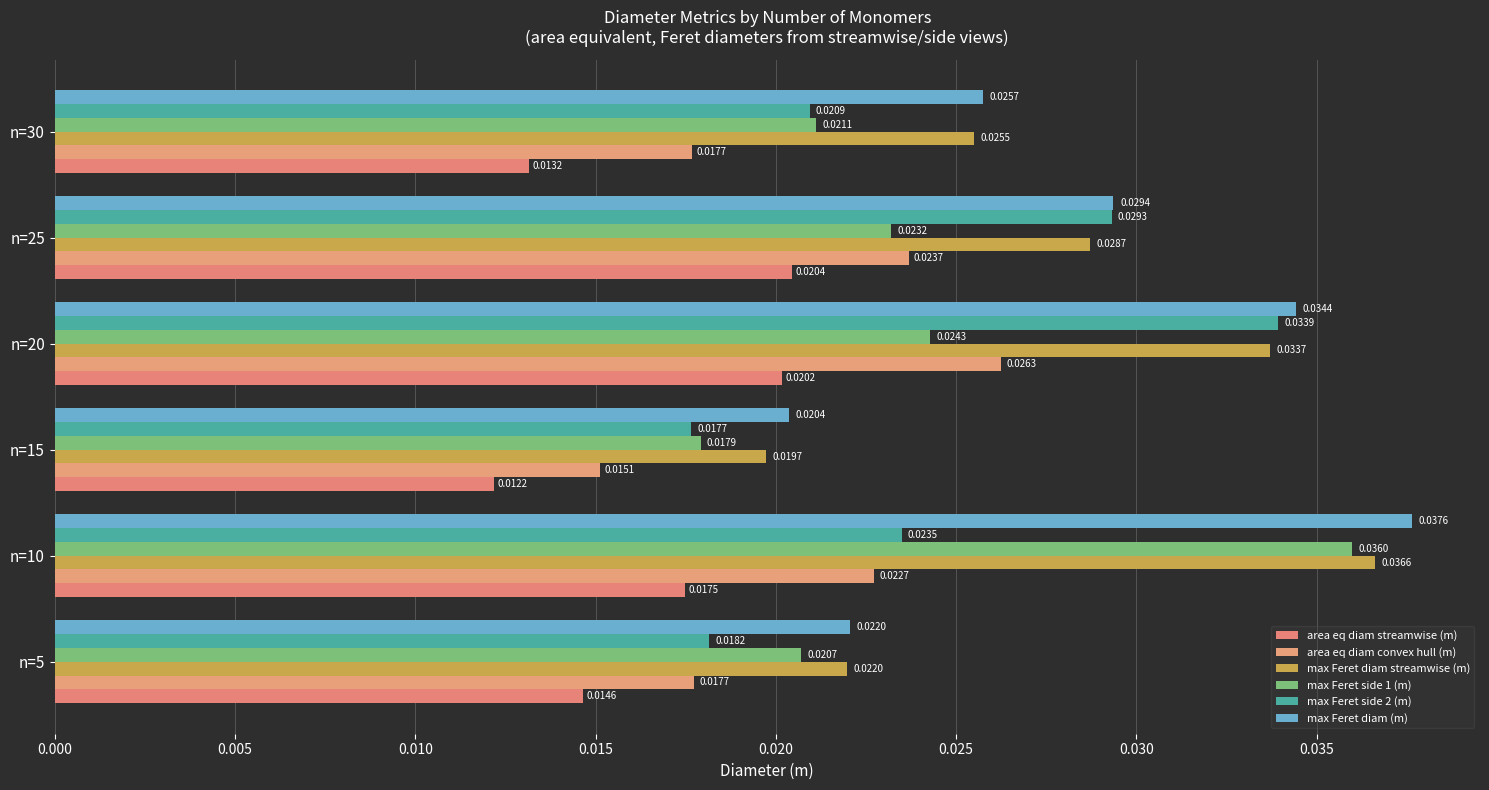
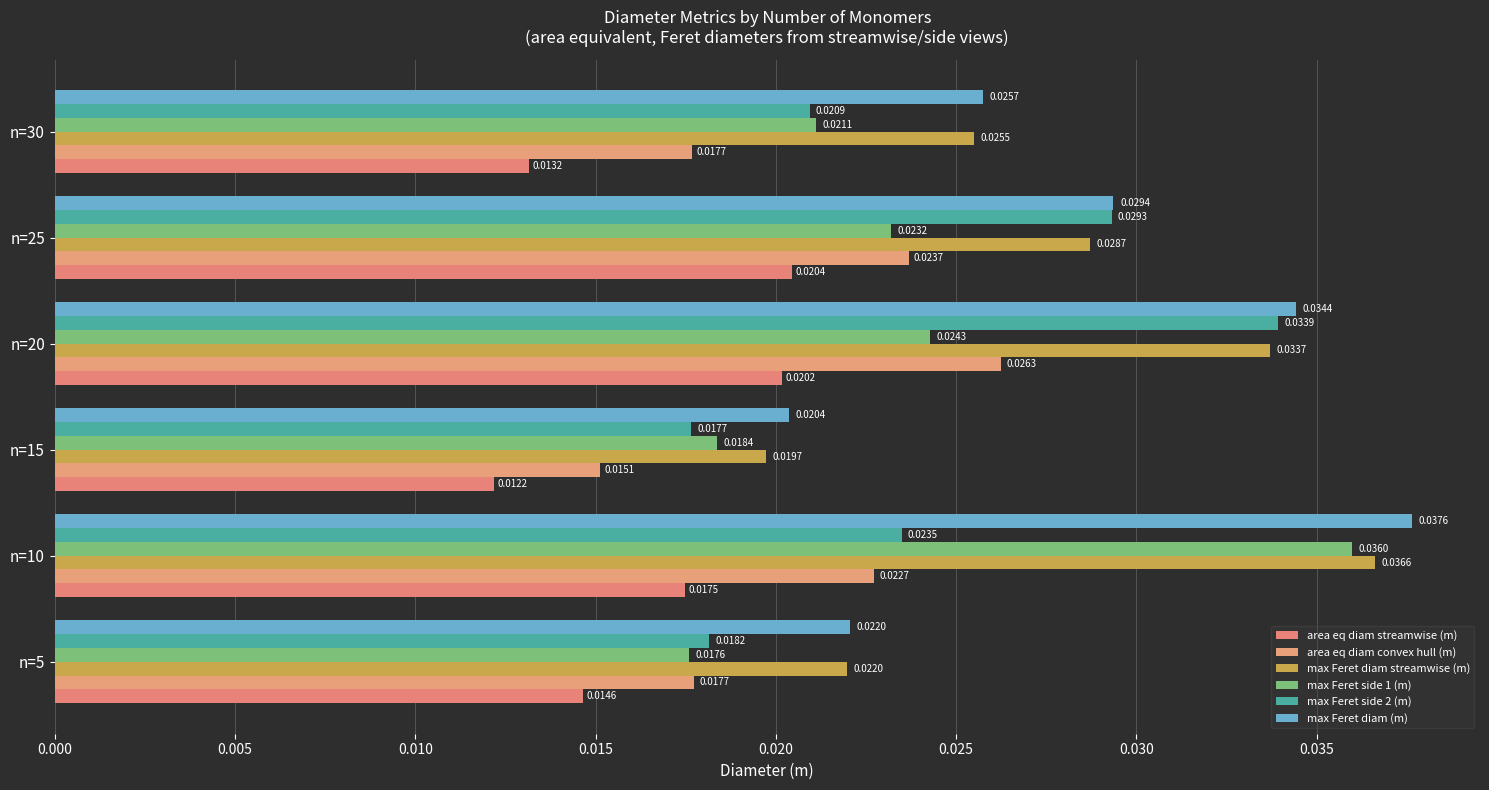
  {
    "max Feret side 1 (m)": {
      "n=30": 0.0211,
      "n=25": 0.0232,
      "n=20": 0.0243,
-     "n=15": 0.0179,
+     "n=15": 0.0184,
      "n=10": 0.0360,
-     "n=5": 0.0207
+     "n=5": 0.0176
    }
  }
